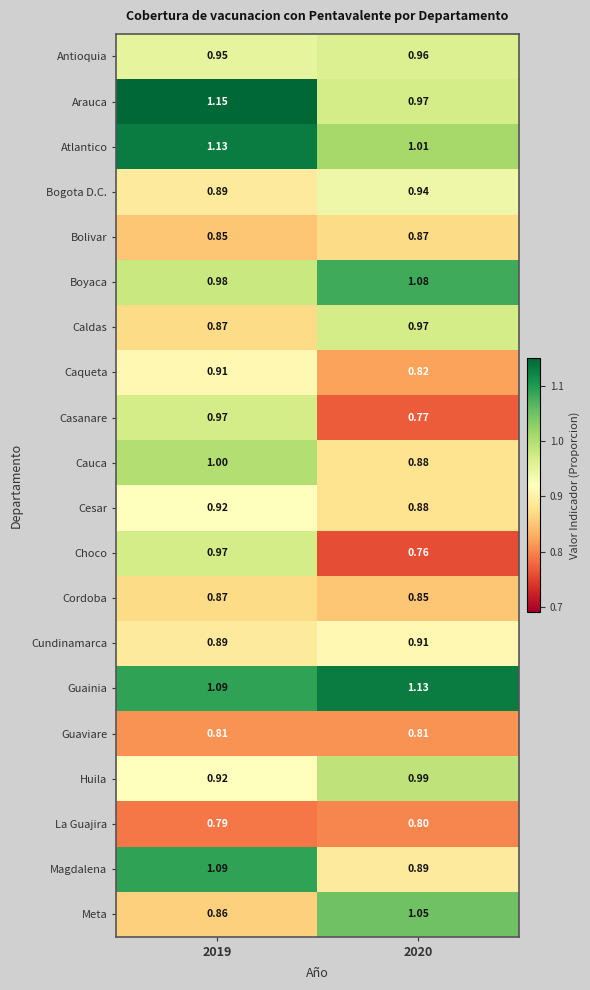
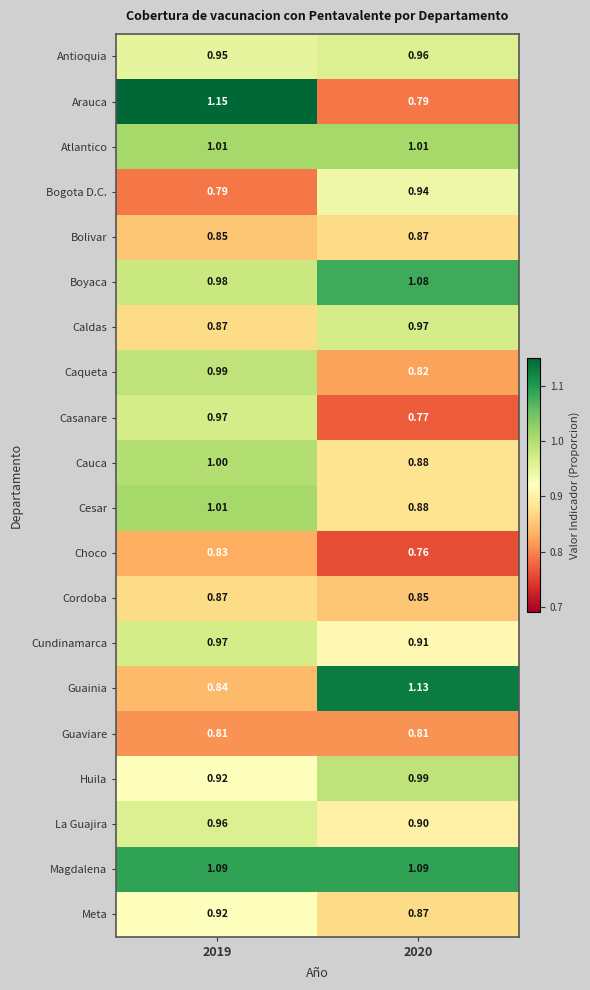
  {
    "Antioquia": {
      "2019": 0.95,
      "2020": 0.96
    },
    "Arauca": {
      "2019": 1.15,
-     "2020": 0.97
+     "2020": 0.79
    },
    "Atlantico": {
-     "2019": 1.13,
+     "2019": 1.01,
      "2020": 1.01
    },
    "Bogota D.C.": {
-     "2019": 0.89,
+     "2019": 0.79,
      "2020": 0.94
    },
    "Bolivar": {
      "2019": 0.85,
      "2020": 0.87
    },
    "Boyaca": {
      "2019": 0.98,
      "2020": 1.08
    },
    "Caldas": {
      "2019": 0.87,
      "2020": 0.97
    },
    "Caqueta": {
-     "2019": 0.91,
+     "2019": 0.99,
      "2020": 0.82
    },
    "Casanare": {
      "2019": 0.97,
      "2020": 0.77
    },
    "Cauca": {
      "2019": 1.00,
      "2020": 0.88
    },
    "Cesar": {
-     "2019": 0.92,
+     "2019": 1.01,
      "2020": 0.88
    },
    "Choco": {
-     "2019": 0.97,
+     "2019": 0.83,
      "2020": 0.76
    },
    "Cordoba": {
      "2019": 0.87,
      "2020": 0.85
    },
    "Cundinamarca": {
-     "2019": 0.89,
+     "2019": 0.97,
      "2020": 0.91
    },
    "Guainia": {
-     "2019": 1.09,
+     "2019": 0.84,
      "2020": 1.13
    },
    "Guaviare": {
      "2019": 0.81,
      "2020": 0.81
    },
    "Huila": {
      "2019": 0.92,
      "2020": 0.99
    },
    "La Guajira": {
-     "2019": 0.79,
-     "2020": 0.80
+     "2019": 0.96,
+     "2020": 0.90
    },
    "Magdalena": {
      "2019": 1.09,
-     "2020": 0.89
+     "2020": 1.09
    },
    "Meta": {
-     "2019": 0.86,
-     "2020": 1.05
+     "2019": 0.92,
+     "2020": 0.87
    }
  }
